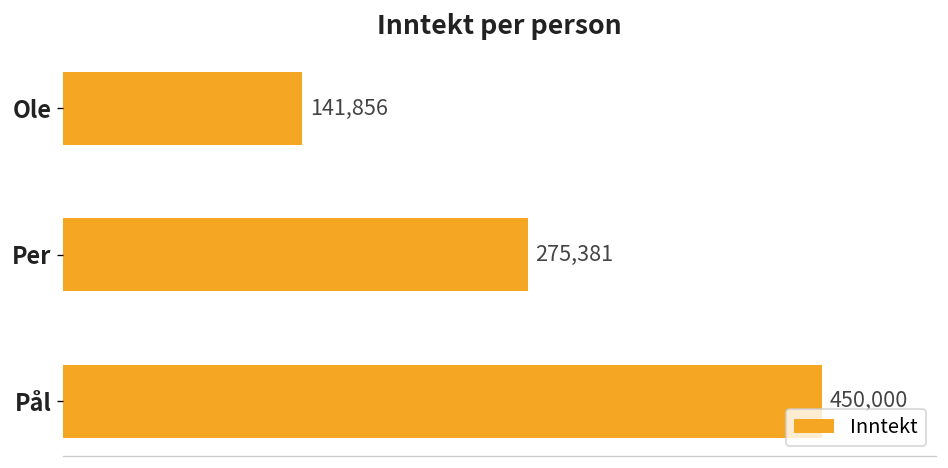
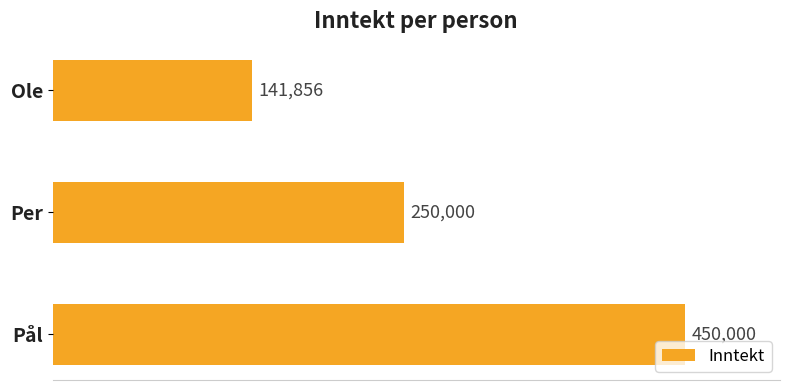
  {
    "Ole": "141,856",
-   "Per": "275,381"
+   "Per": "250,000"
  }
